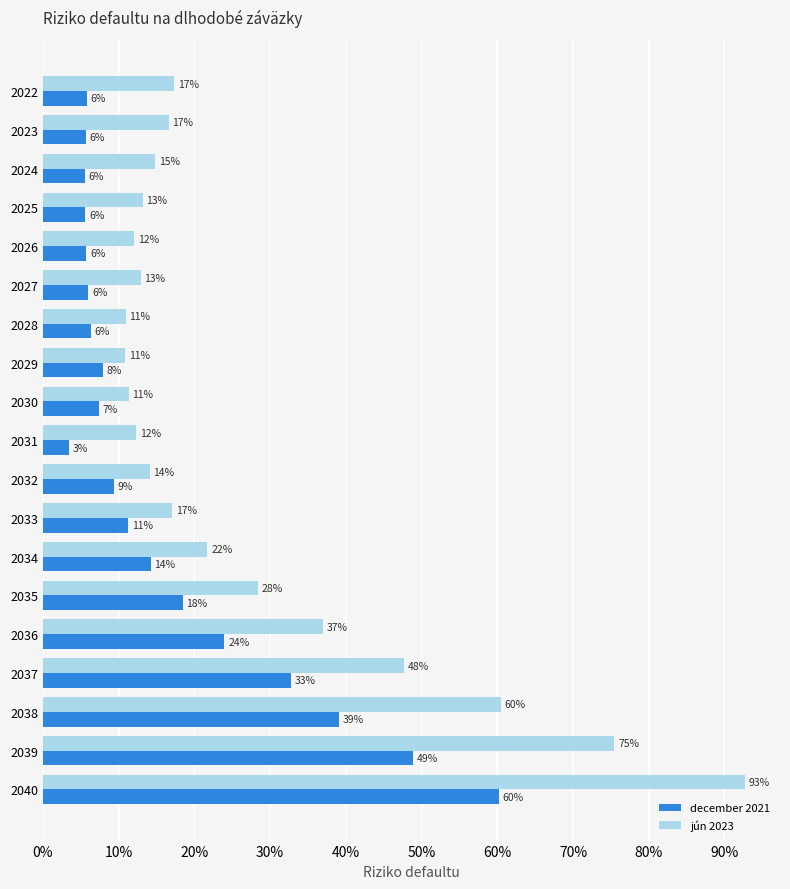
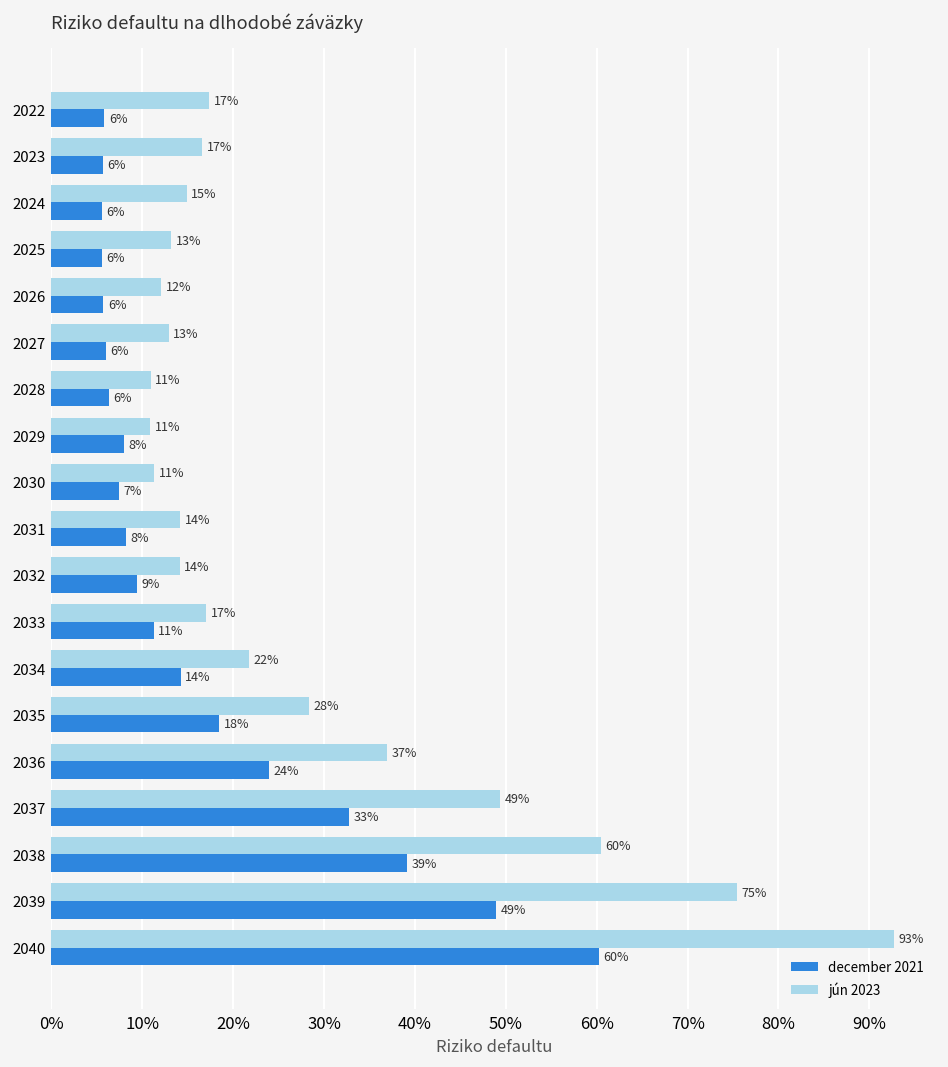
  {
    "december 2021": {
      "2022": "6%",
      "2023": "6%",
      "2024": "6%",
      "2025": "6%",
      "2026": "6%",
      "2027": "6%",
      "2028": "6%",
      "2029": "8%",
      "2030": "7%",
-     "2031": "3%",
+     "2031": "8%",
      "2032": "9%",
      "2033": "11%",
      "2034": "14%",
      "2035": "18%",
      "2036": "24%",
      "2037": "33%",
      "2038": "39%",
      "2039": "49%",
      "2040": "60%"
    },
    "jún 2023": {
      "2022": "17%",
      "2023": "17%",
      "2024": "15%",
      "2025": "13%",
      "2026": "12%",
      "2027": "13%",
      "2028": "11%",
      "2029": "11%",
      "2030": "11%",
-     "2031": "12%",
+     "2031": "14%",
      "2032": "14%",
      "2033": "17%",
      "2034": "22%",
      "2035": "28%",
      "2036": "37%",
-     "2037": "48%",
+     "2037": "49%",
      "2038": "60%",
      "2039": "75%",
      "2040": "93%"
    }
  }
